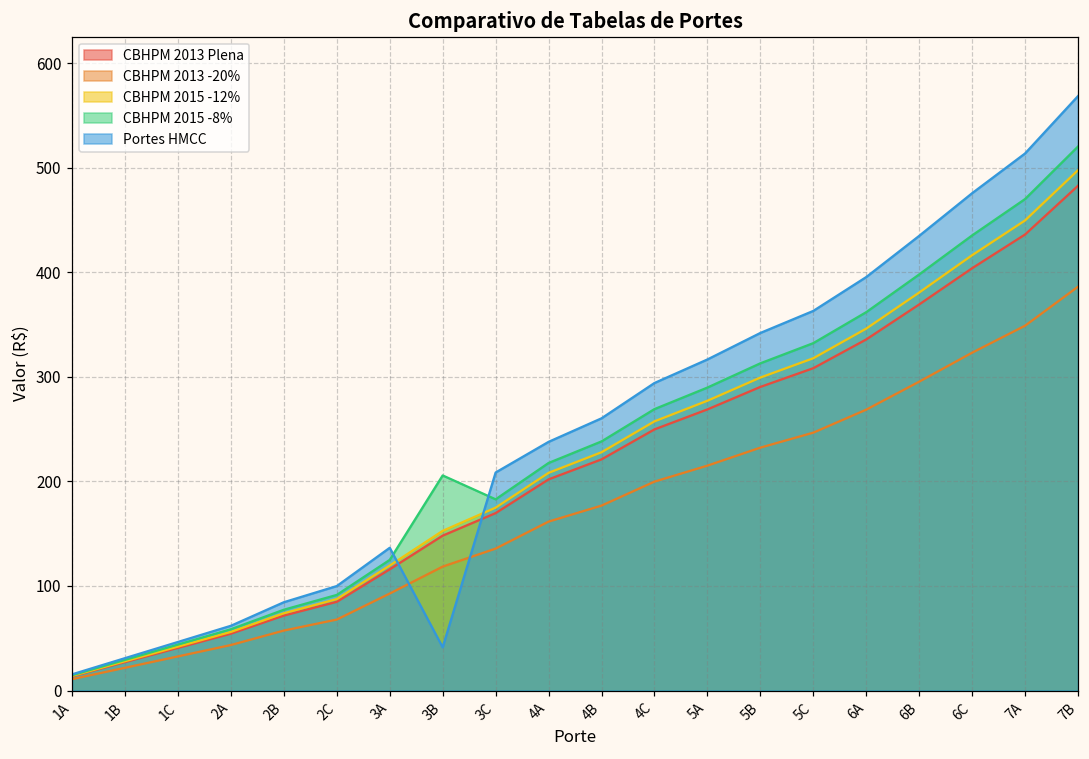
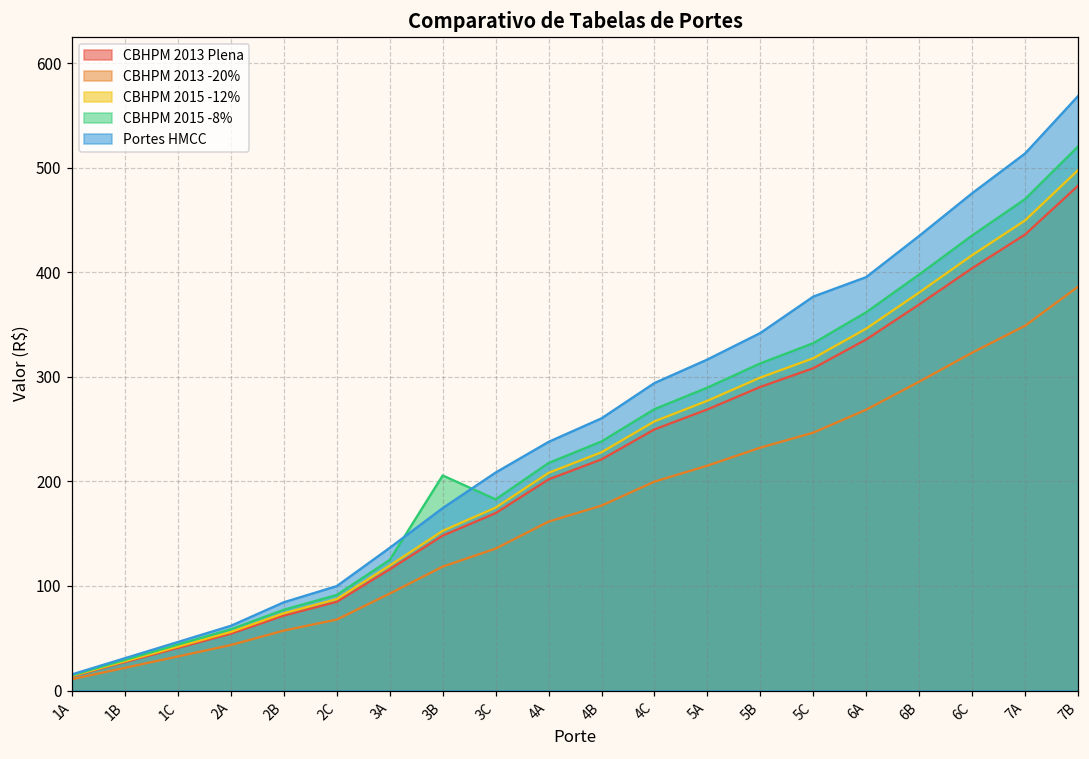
  {
    "CBHPM 2015 -8%": {
      "2B": 80,
      "2C": 90,
      "3A": 120,
      "3B": 210,
      "3C": 180,
      "4A": 220,
      "4B": 240,
      "4C": 270,
      "5A": 290,
      "5B": 310,
      "5C": 330,
      "6A": 360,
      "6B": 400,
      "6C": 440,
      "7A": 470,
      "7B": 520
    },
    "Portes HMCC": {
      "2A": 60,
      "2B": 80,
      "2C": 100,
      "3A": 140,
-     "3B": 40,
+     "3B": 170,
      "3C": 210,
      "4A": 240,
      "4B": 260,
      "4C": 290,
      "5A": 320,
      "5B": 340,
-     "5C": 360,
+     "5C": 380,
      "6A": 400,
      "6B": 430,
      "6C": 480,
      "7A": 510,
      "7B": 570
    }
  }
